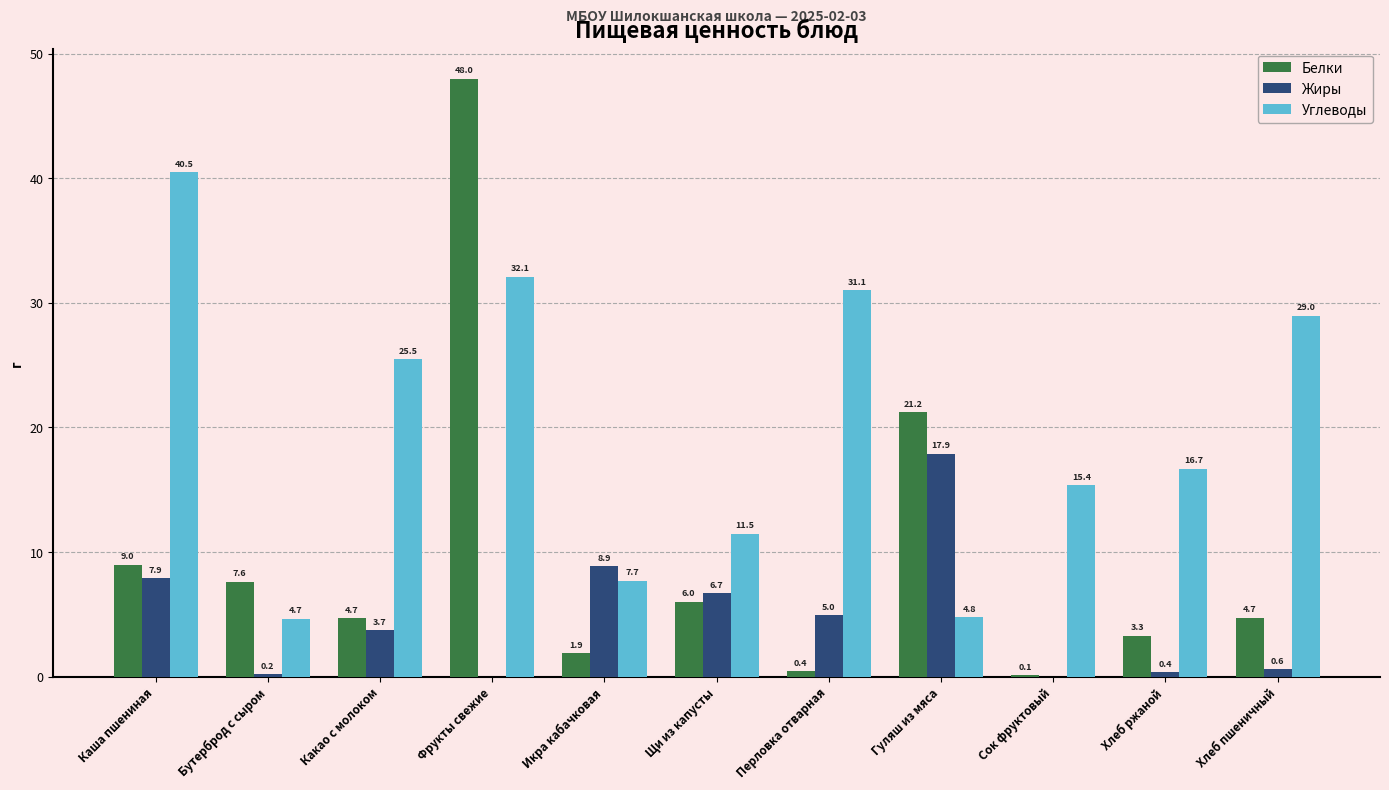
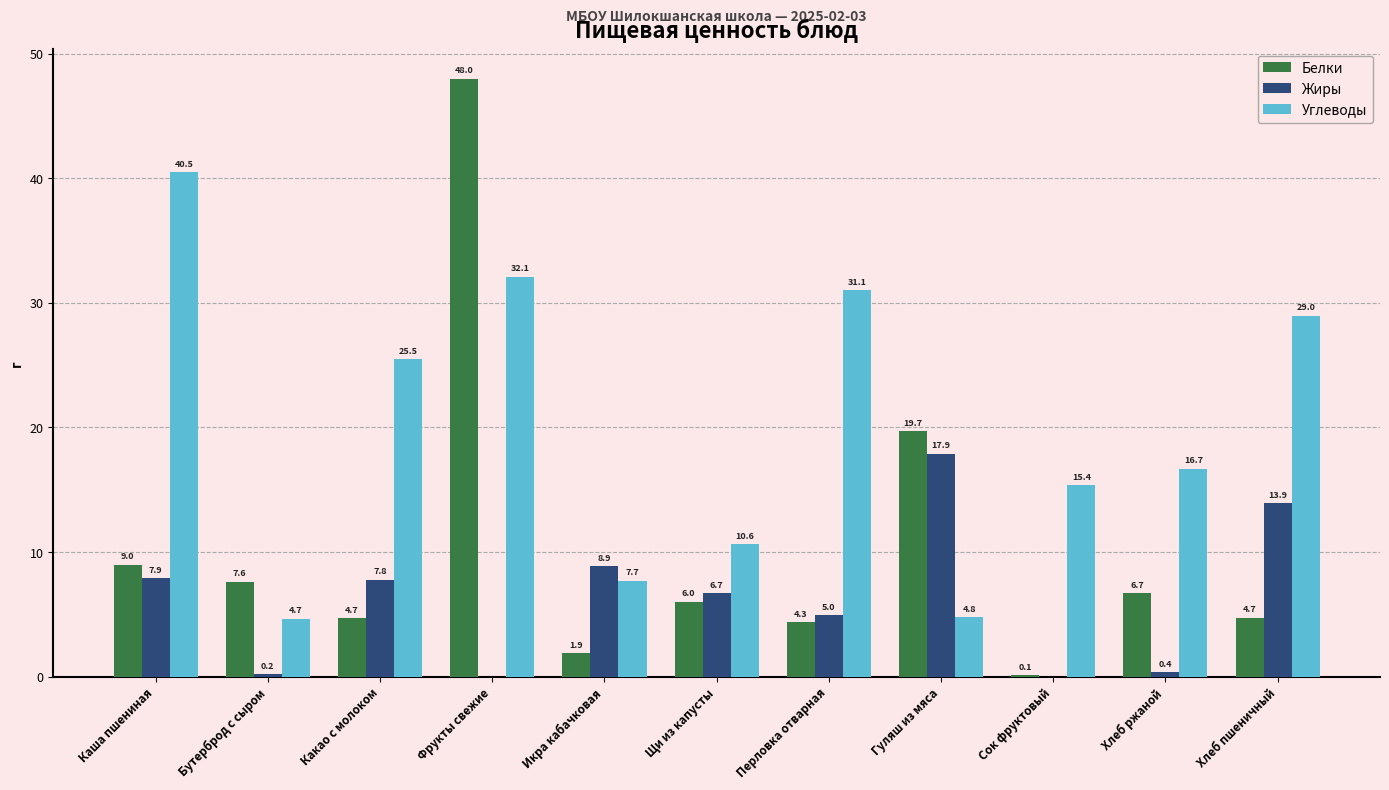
  {
    "Белки": {
      "Каша пшениная": 9.0,
      "Бутерброд с сыром": 7.6,
      "Какао с молоком": 4.7,
      "Фрукты свежие": 48.0,
      "Икра кабачковая": 1.9,
      "Щи из капусты": 6.0,
-     "Перловка отварная": 0.4,
-     "Гуляш из мяса": 21.2,
+     "Перловка отварная": 4.3,
+     "Гуляш из мяса": 19.7,
      "Сок фруктовый": 0.1,
-     "Хлеб ржаной": 3.3,
+     "Хлеб ржаной": 6.7,
      "Хлеб пшеничный": 4.7
    },
    "Жиры": {
      "Каша пшениная": 7.9,
      "Бутерброд с сыром": 0.2,
-     "Какао с молоком": 3.7,
+     "Какао с молоком": 7.8,
      "Икра кабачковая": 8.9,
      "Щи из капусты": 6.7,
      "Перловка отварная": 5.0,
      "Гуляш из мяса": 17.9,
      "Хлеб ржаной": 0.4,
-     "Хлеб пшеничный": 0.6
+     "Хлеб пшеничный": 13.9
    },
    "Углеводы": {
      "Каша пшениная": 40.5,
      "Бутерброд с сыром": 4.7,
      "Какао с молоком": 25.5,
      "Фрукты свежие": 32.1,
      "Икра кабачковая": 7.7,
-     "Щи из капусты": 11.5,
+     "Щи из капусты": 10.6,
      "Перловка отварная": 31.1,
      "Гуляш из мяса": 4.8,
      "Сок фруктовый": 15.4,
      "Хлеб ржаной": 16.7,
      "Хлеб пшеничный": 29.0
    }
  }
